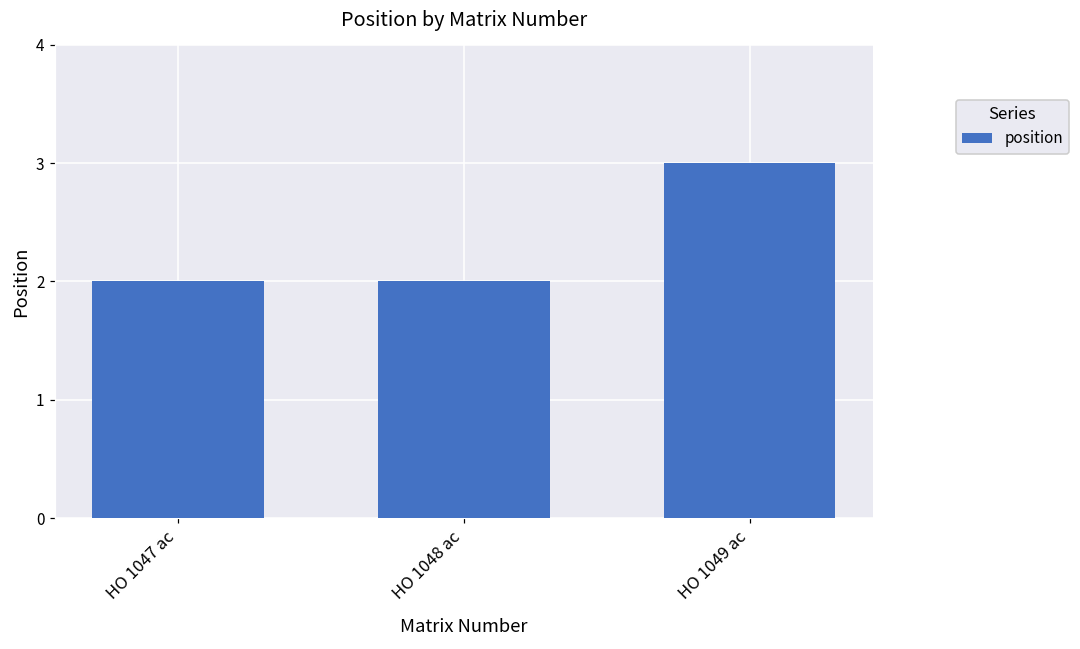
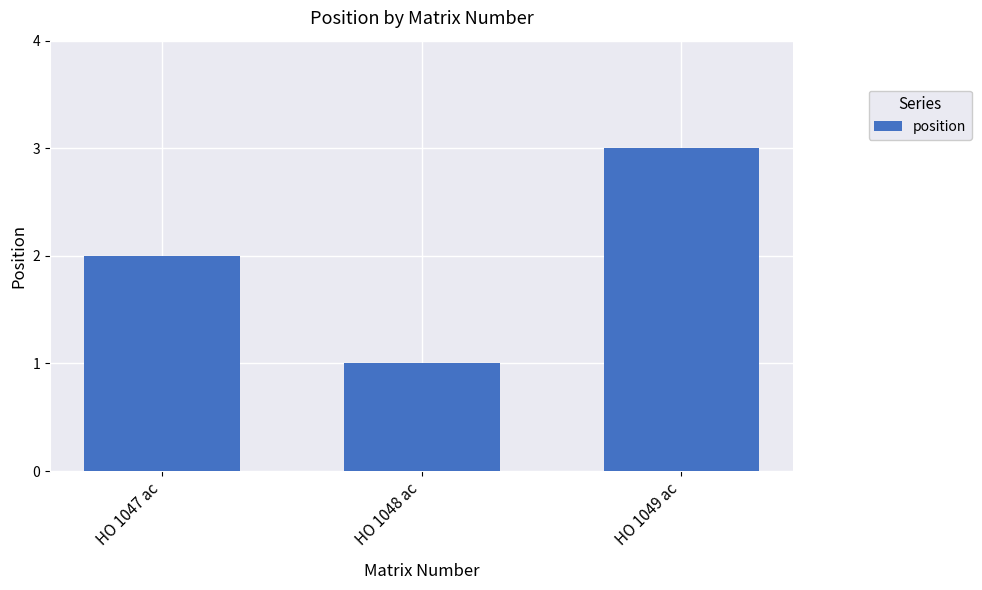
  {
    "HO 1047 ac": 2,
-   "HO 1048 ac": 2,
+   "HO 1048 ac": 1,
    "HO 1049 ac": 3
  }
